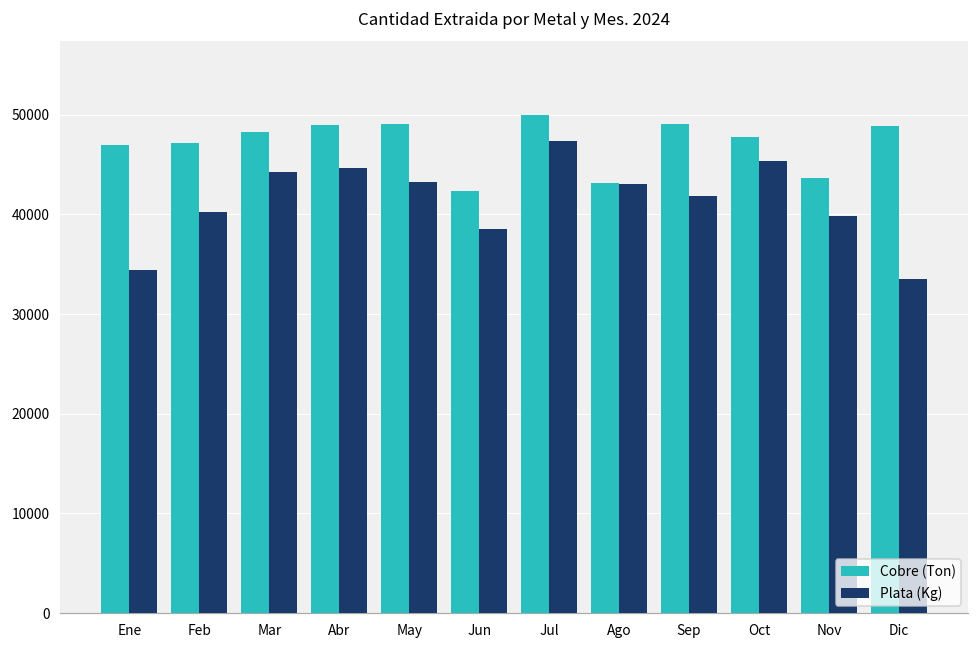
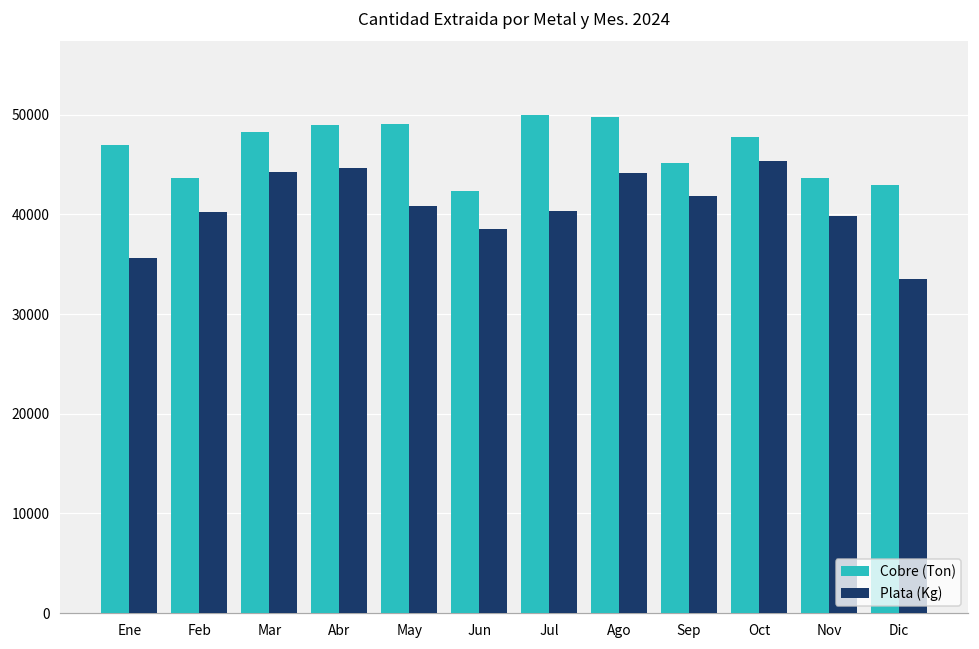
  {
    "Cobre (Ton)": {
      "Ene": 47000,
-     "Feb": 47000,
+     "Feb": 44000,
      "Mar": 48000,
      "Abr": 49000,
      "May": 49000,
      "Jun": 42000,
      "Jul": 50000,
-     "Ago": 43000,
-     "Sep": 49000,
+     "Ago": 50000,
+     "Sep": 45000,
      "Oct": 48000,
      "Nov": 44000,
-     "Dic": 49000
+     "Dic": 43000
    },
    "Plata (Kg)": {
-     "Ene": 34000,
+     "Ene": 36000,
      "Feb": 40000,
      "Mar": 44000,
      "Abr": 45000,
-     "May": 43000,
+     "May": 41000,
      "Jun": 39000,
-     "Jul": 47000,
-     "Ago": 43000,
+     "Jul": 40000,
+     "Ago": 44000,
      "Sep": 42000,
      "Oct": 45000,
      "Nov": 40000,
      "Dic": 34000
    }
  }
